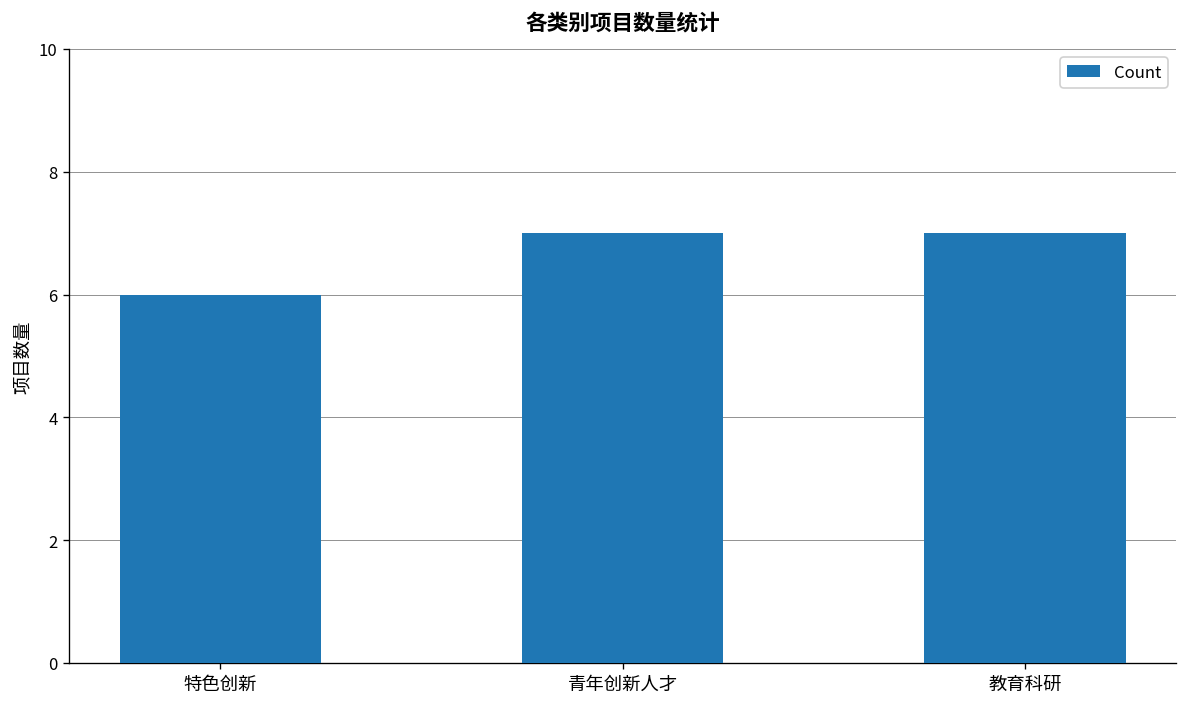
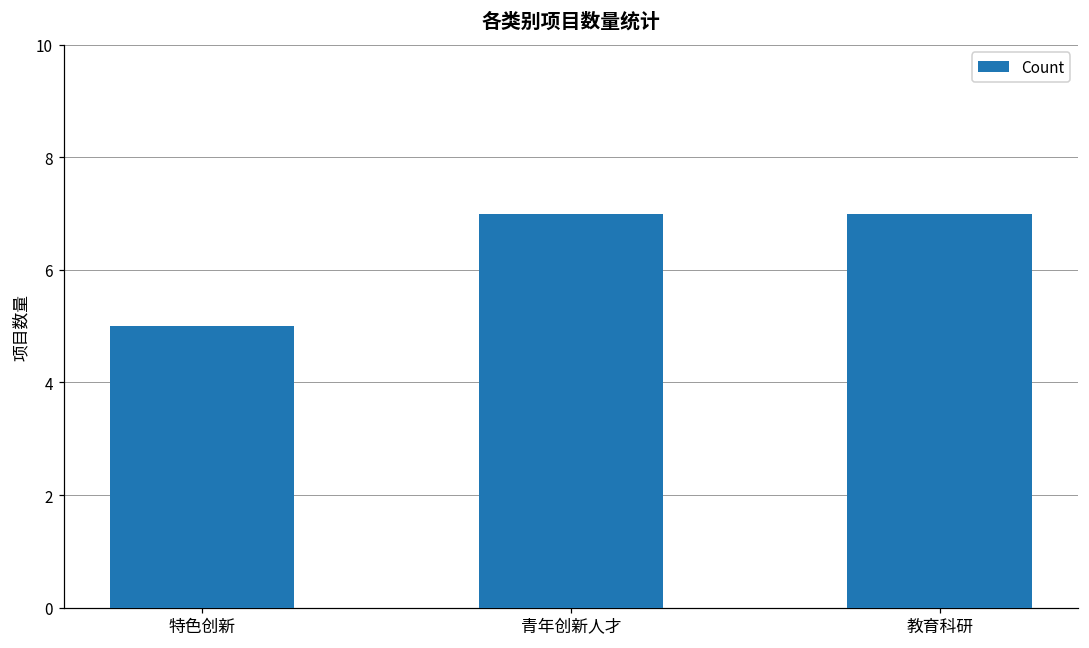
  {
-   "特色创新": 6,
+   "特色创新": 5,
    "青年创新人才": 7,
    "教育科研": 7
  }
